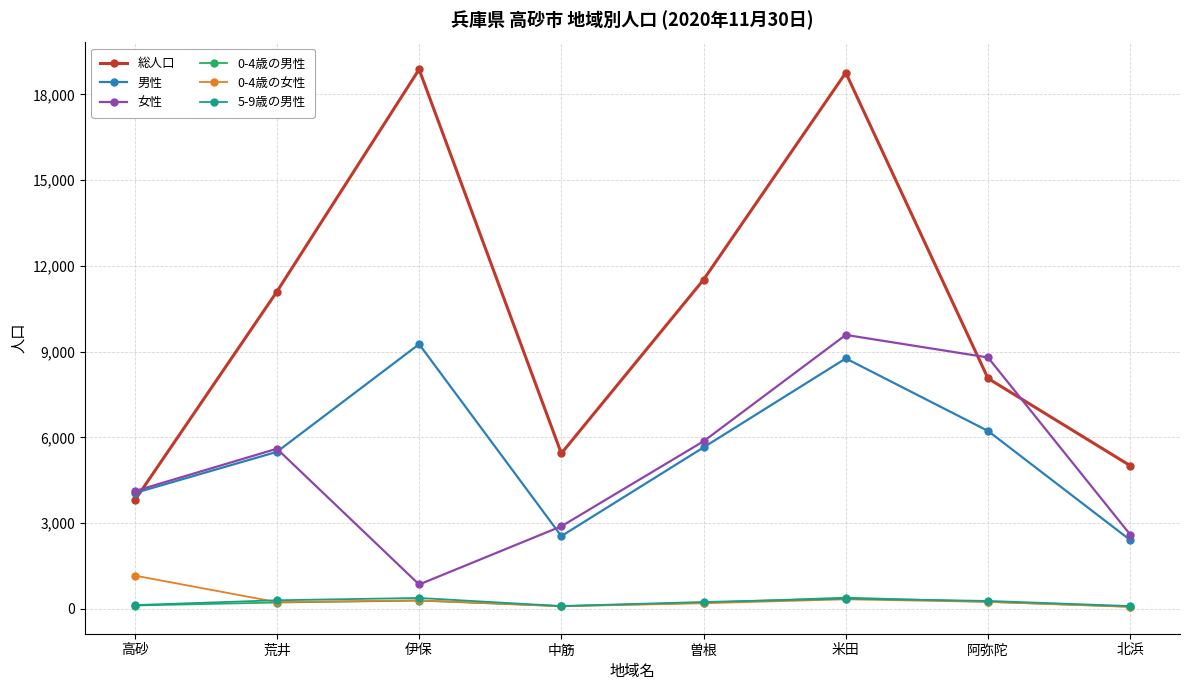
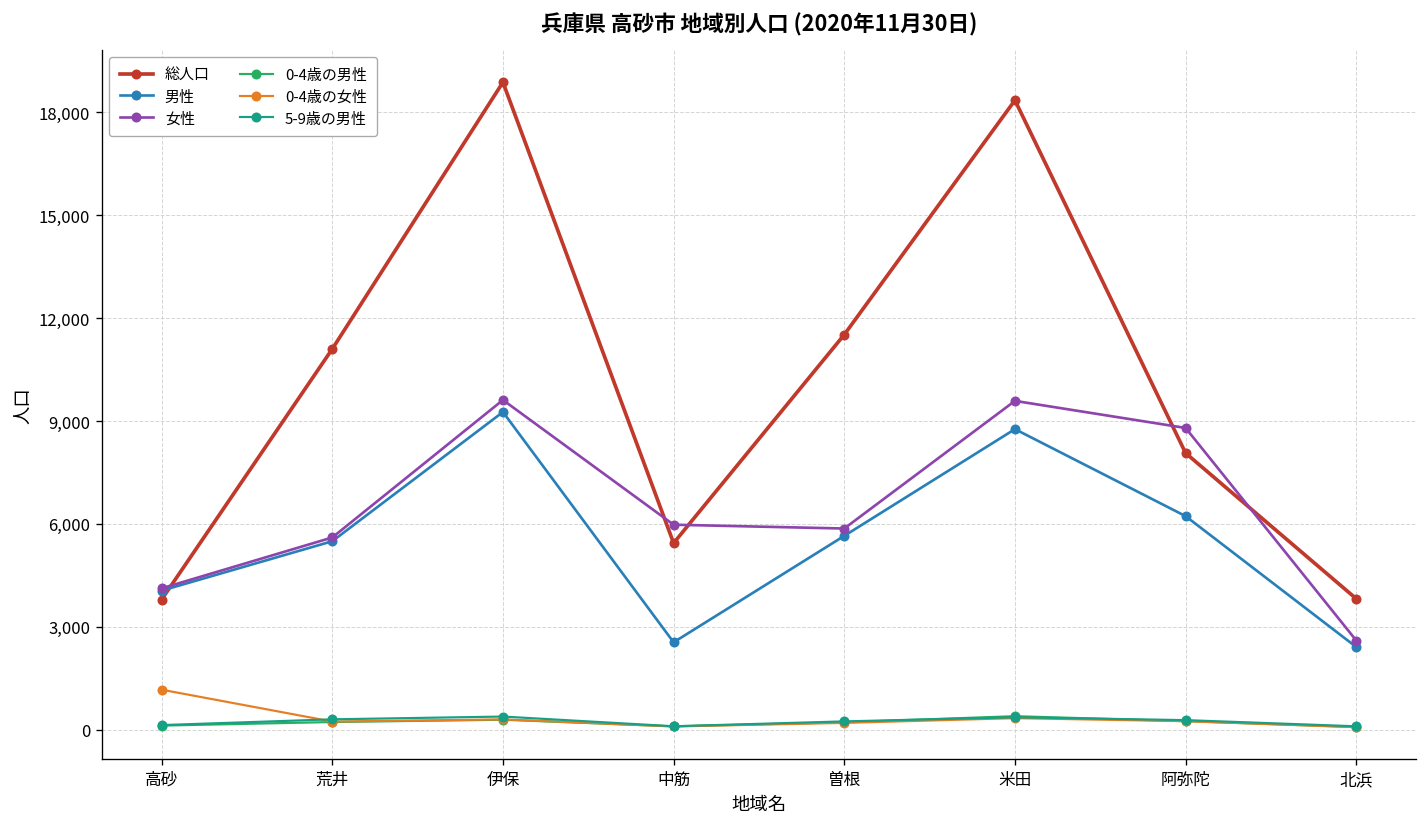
  {
    "総人口": {
      "高砂": "3,800",
      "荒井": "11,100",
      "伊保": "18,900",
      "中筋": "5,400",
      "曽根": "11,500",
-     "米田": "18,800",
+     "米田": "18,300",
      "阿弥陀": "8,100",
-     "北浜": "5,000"
+     "北浜": "3,800"
    },
    "男性": {
      "荒井": "5,500",
      "伊保": "9,300",
      "中筋": "2,500",
      "曽根": "5,700",
      "米田": "8,800",
      "阿弥陀": "6,200",
      "北浜": "2,400"
    },
    "女性": {
      "荒井": "5,600",
-     "伊保": "900",
-     "中筋": "2,900",
+     "伊保": "9,600",
+     "中筋": "6,000",
      "曽根": "5,900",
      "米田": "9,600",
      "阿弥陀": "8,800",
      "北浜": "2,600"
    },
    "0-4歳の女性": {
      "高砂": "1,200"
    }
  }
